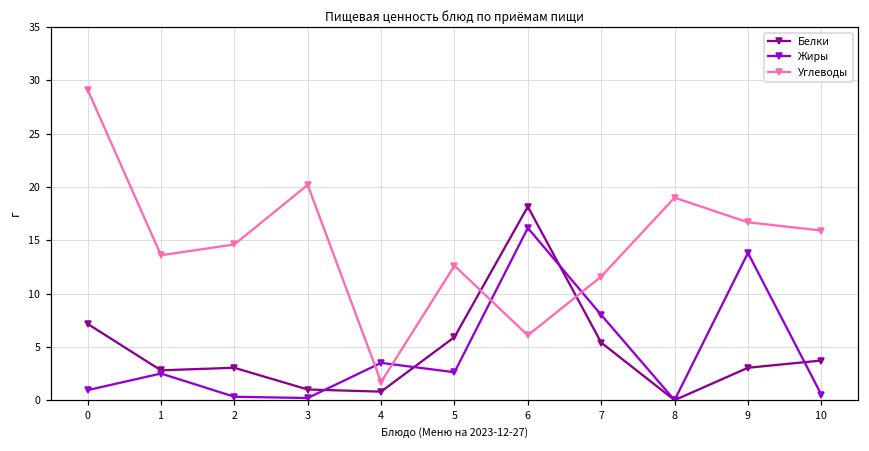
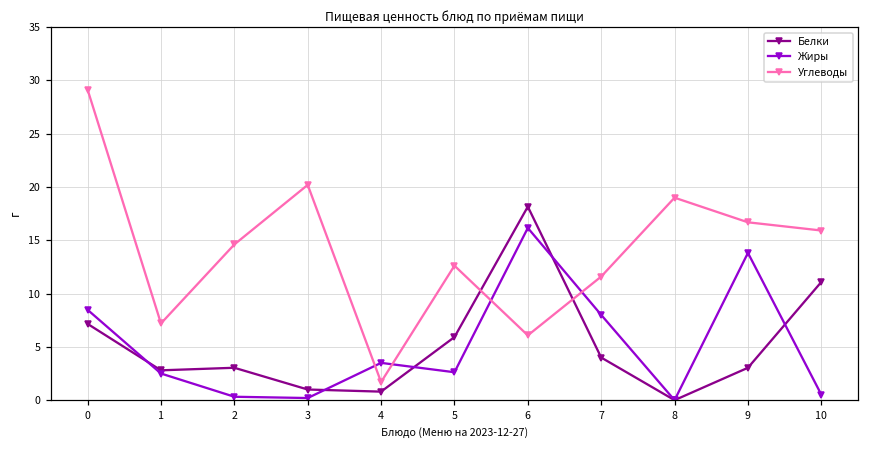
  {
    "Белки": {
      "0": 7,
      "1": 3,
      "2": 3,
      "3": 1,
      "4": 1,
      "5": 6,
      "6": 18,
-     "7": 5,
+     "7": 4,
      "9": 3,
-     "10": 4
+     "10": 11
    },
    "Жиры": {
-     "0": 1,
+     "0": 8,
      "1": 3,
      "2": 0,
      "3": 0,
      "4": 4,
      "5": 3,
      "6": 16,
      "7": 8,
      "9": 14,
      "10": 1
    },
    "Углеводы": {
      "0": 29,
-     "1": 14,
+     "1": 7,
      "2": 15,
      "3": 20,
      "4": 2,
      "5": 13,
      "6": 6,
      "7": 12,
      "8": 19,
      "9": 17,
      "10": 16
    }
  }
